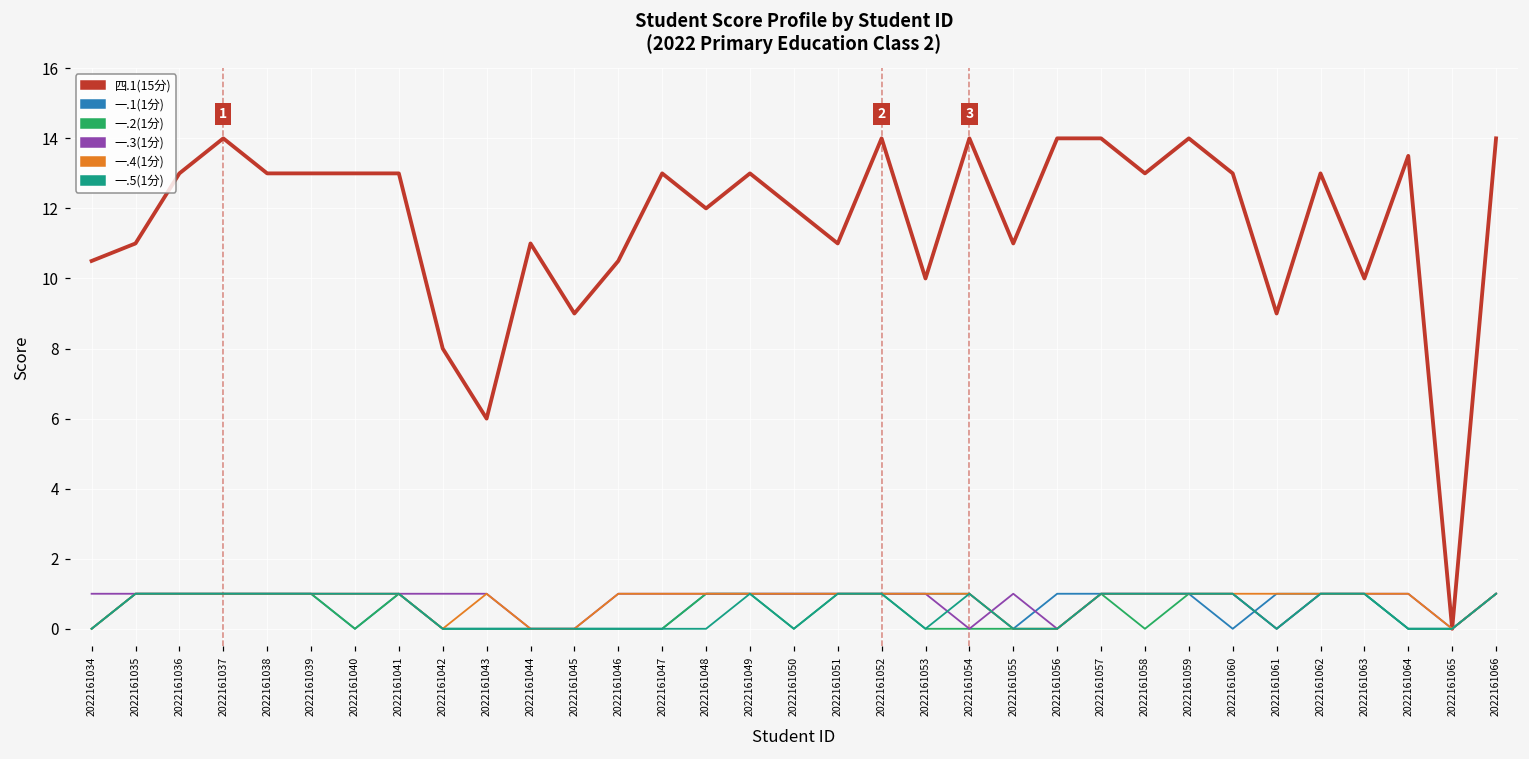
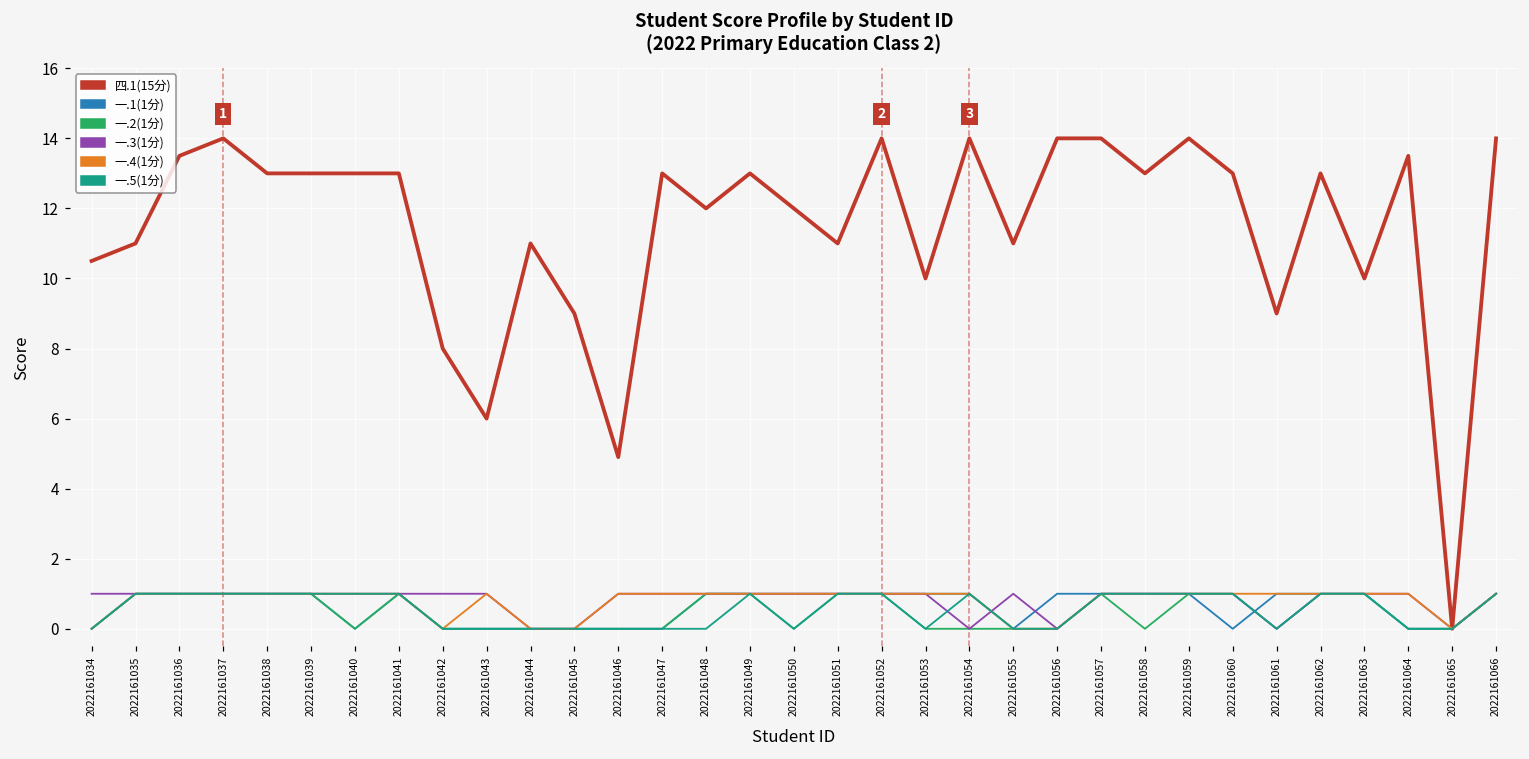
  {
    "四.1(15分)": {
      "2022161034": 10.5,
      "2022161035": 11.0,
-     "2022161036": 13.0,
+     "2022161036": 13.5,
      "2022161038": 13.0,
      "2022161039": 13.0,
      "2022161040": 13.0,
      "2022161041": 13.0,
      "2022161042": 8.0,
      "2022161043": 6.0,
      "2022161044": 11.0,
      "2022161045": 9.0,
-     "2022161046": 10.5,
+     "2022161046": 4.9,
      "2022161047": 13.0,
      "2022161048": 12.0,
      "2022161049": 13.0,
      "2022161050": 12.0,
      "2022161051": 11.0,
      "2022161053": 10.0,
      "2022161055": 11.0,
      "2022161056": 14.0,
      "2022161057": 14.0,
      "2022161058": 13.0,
      "2022161059": 14.0,
      "2022161060": 13.0,
      "2022161061": 9.0,
      "2022161062": 13.0,
      "2022161063": 10.0,
      "2022161064": 13.5,
      "2022161066": 14.0
    },
    "一.1(1分)": {
      "2022161056": 1.0,
      "2022161060": 0.0
    },
    "一.3(1分)": {
      "2022161034": 1.0,
      "2022161042": 1.0,
      "2022161055": 1.0
    }
  }
